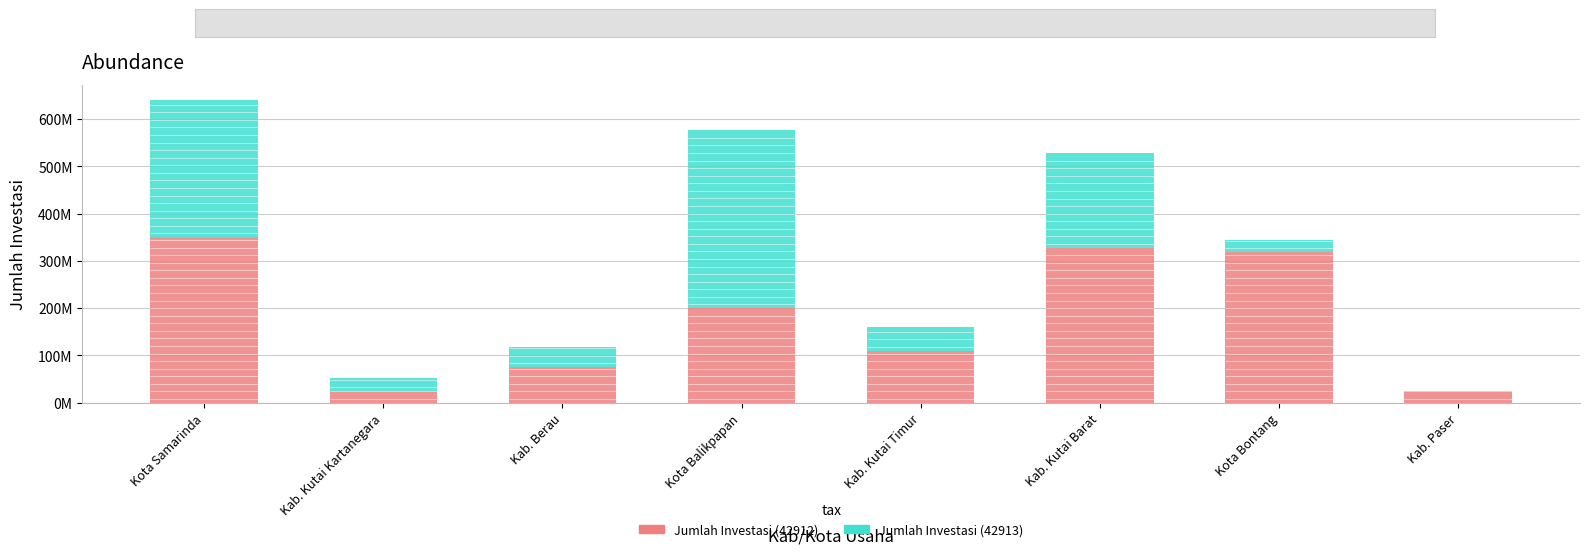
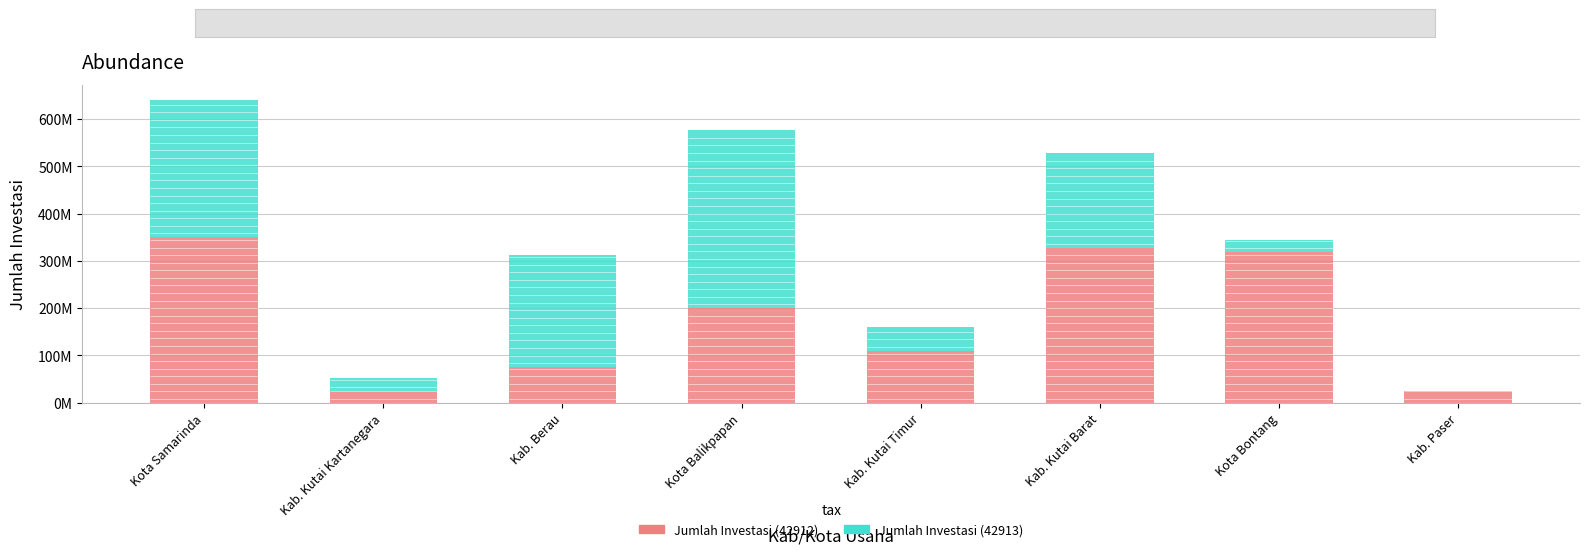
  {
    "Jumlah Investasi (42912)": {
      "Kota Samarinda": 350000000,
      "Kab. Kutai Kartanegara": 30000000,
      "Kab. Berau": 80000000,
      "Kota Balikpapan": 200000000,
      "Kab. Kutai Timur": 110000000,
      "Kab. Kutai Barat": 330000000,
      "Kota Bontang": 320000000,
      "Kab. Paser": 30000000
    },
    "Jumlah Investasi (42913)": {
      "Kota Samarinda": 290000000,
      "Kab. Kutai Kartanegara": 30000000,
-     "Kab. Berau": 40000000,
+     "Kab. Berau": 240000000,
      "Kota Balikpapan": 380000000,
      "Kab. Kutai Timur": 50000000,
      "Kab. Kutai Barat": 200000000,
      "Kota Bontang": 30000000,
      "Kab. Paser": 0
    }
  }
